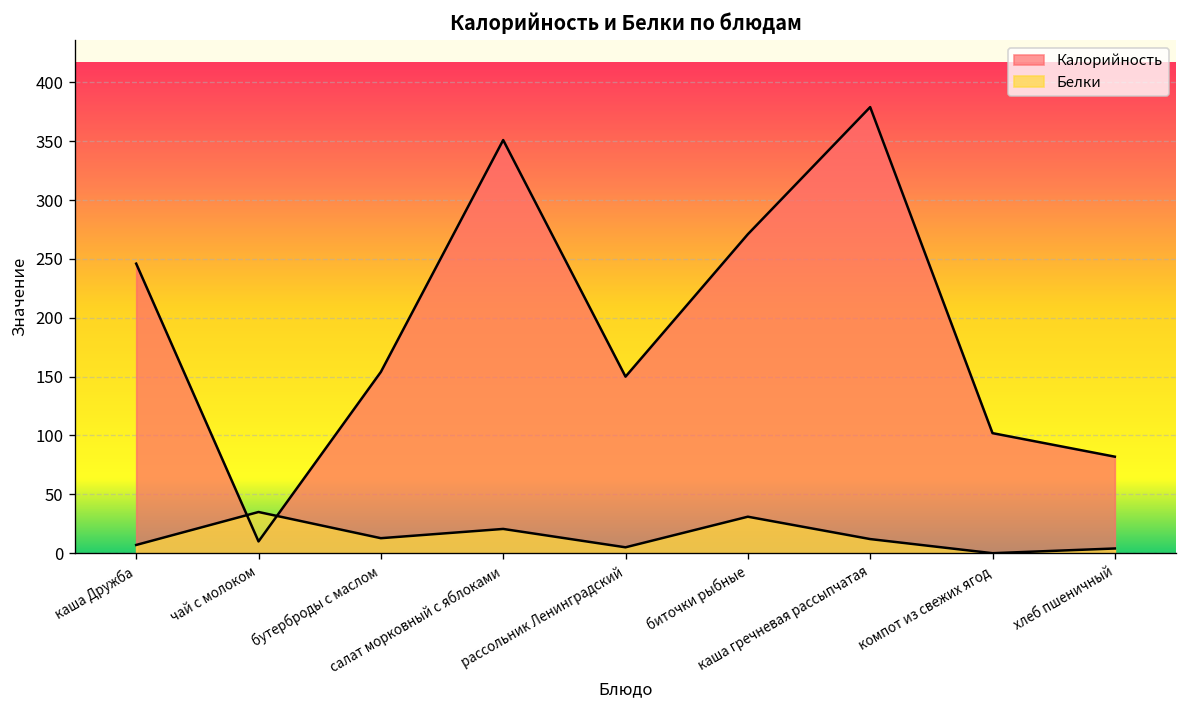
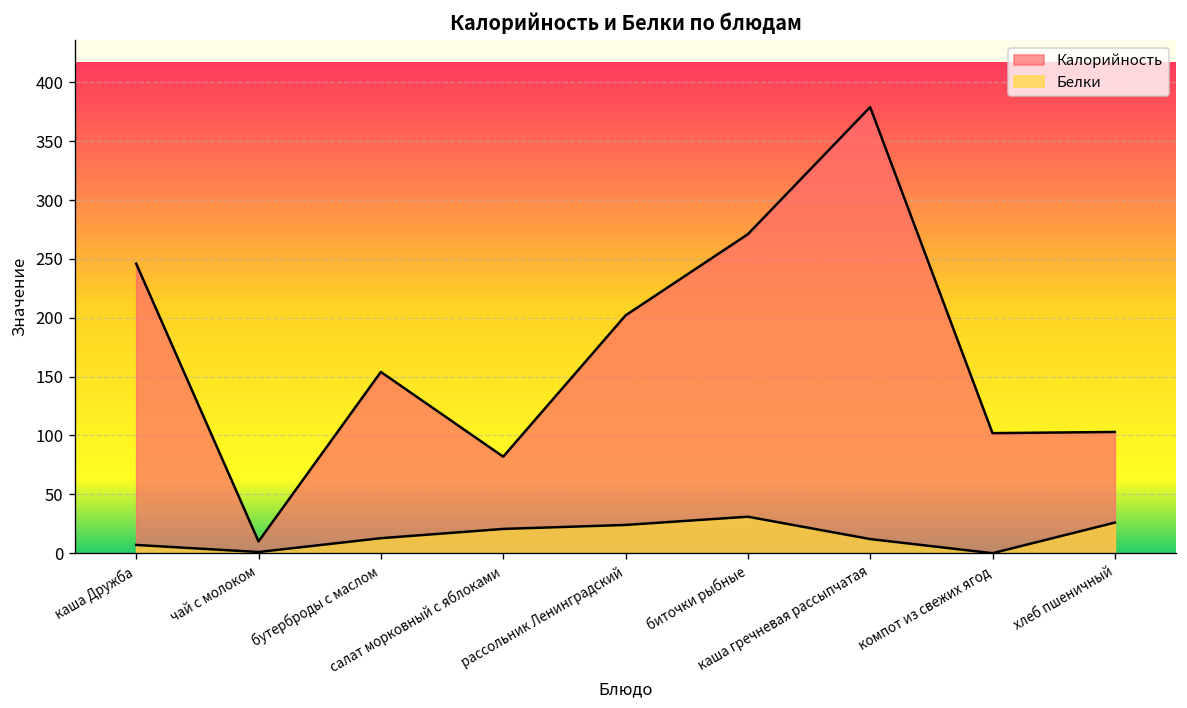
  {
    "Калорийность": {
      "каша Дружба": 250,
      "чай с молоком": 10,
      "бутерброды с маслом": 150,
-     "салат морковный с яблоками": 350,
-     "рассольник Ленинградский": 150,
+     "салат морковный с яблоками": 80,
+     "рассольник Ленинградский": 200,
      "биточки рыбные": 270,
      "каша гречневая рассыпчатая": 380,
      "компот из свежих ягод": 100,
-     "хлеб пшеничный": 80
+     "хлеб пшеничный": 100
    },
    "Белки": {
      "каша Дружба": 10,
-     "чай с молоком": 40,
+     "чай с молоком": 0,
      "бутерброды с маслом": 10,
      "салат морковный с яблоками": 20,
-     "рассольник Ленинградский": 10,
+     "рассольник Ленинградский": 20,
      "биточки рыбные": 30,
      "каша гречневая рассыпчатая": 10,
      "компот из свежих ягод": 0,
-     "хлеб пшеничный": 0
+     "хлеб пшеничный": 30
    }
  }
